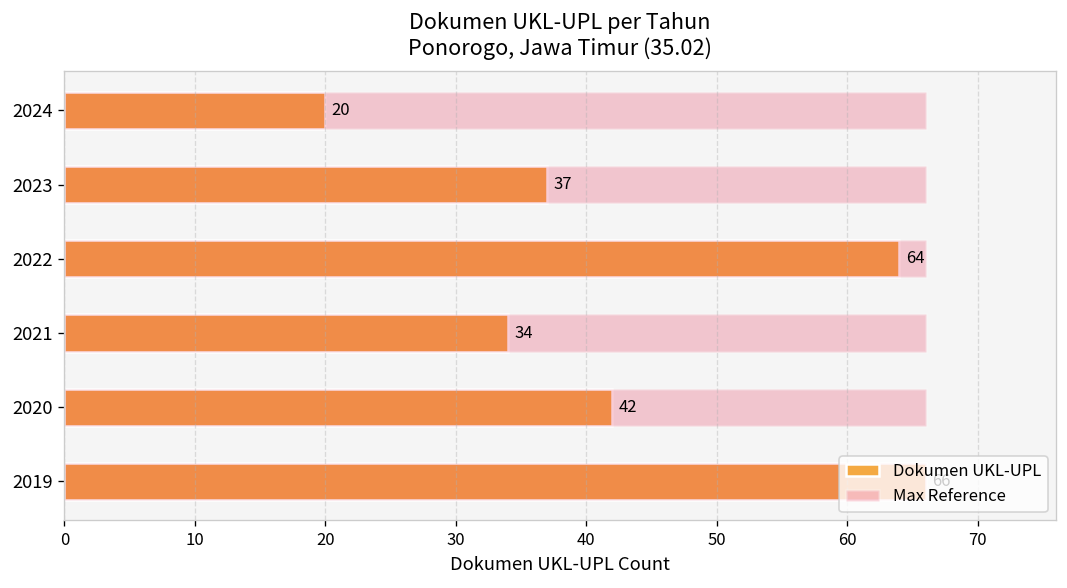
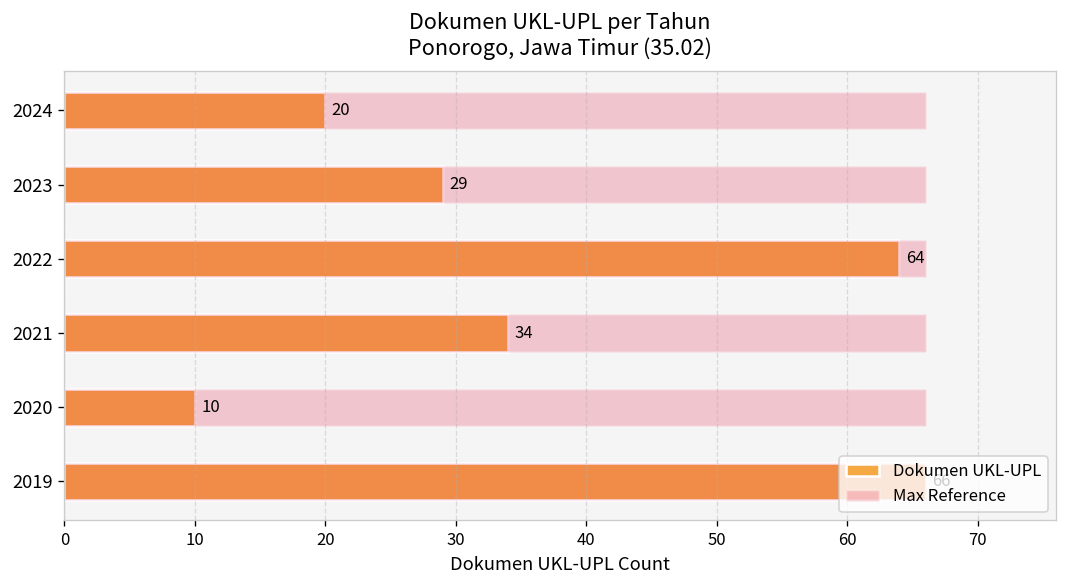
  {
    "Dokumen UKL-UPL": {
-     "2023": 37,
-     "2020": 42
+     "2023": 29,
+     "2020": 10
    }
  }
